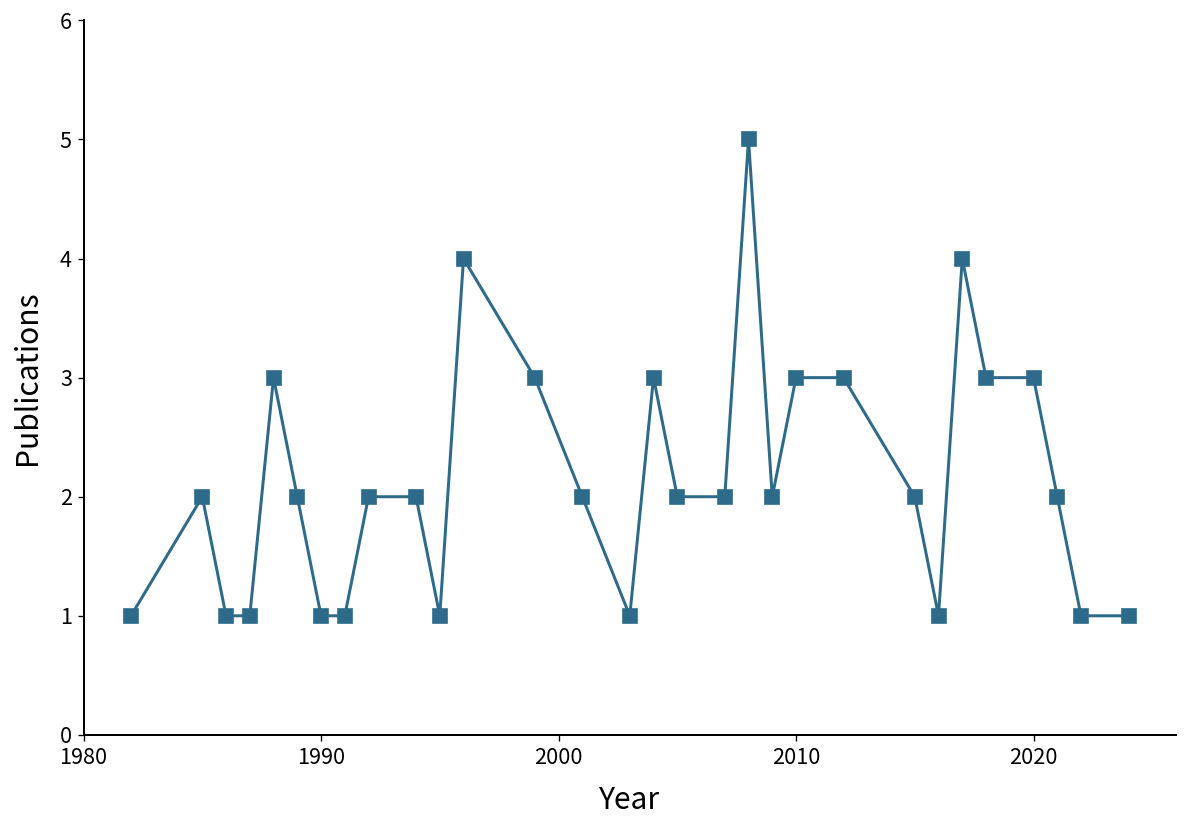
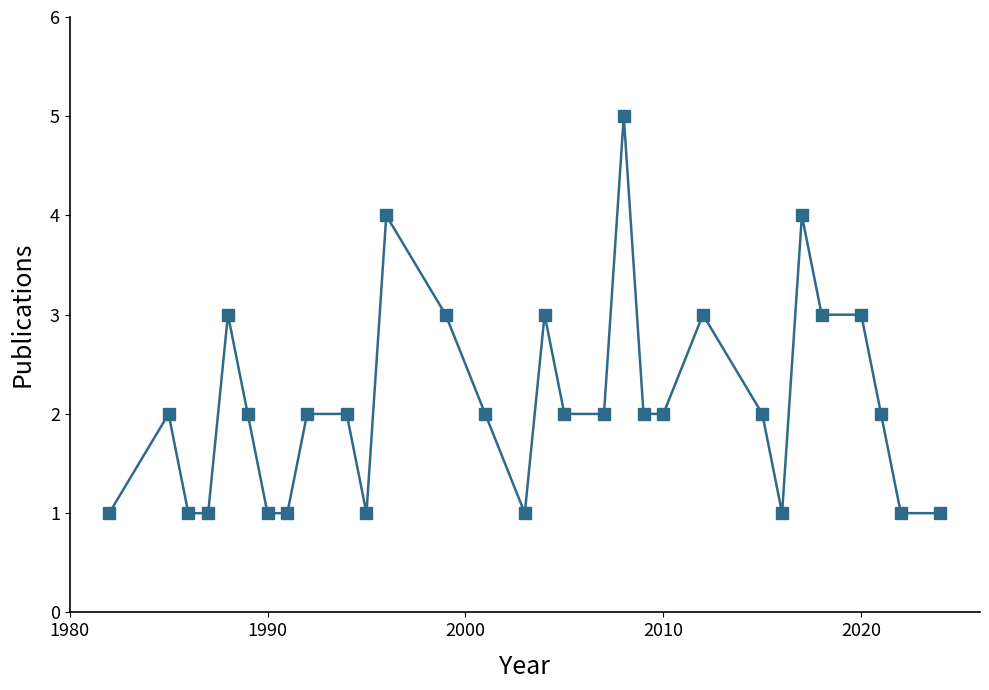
  {
    "1990": 1,
-   "2010": 3,
+   "2010": 2,
    "2020": 3
  }
